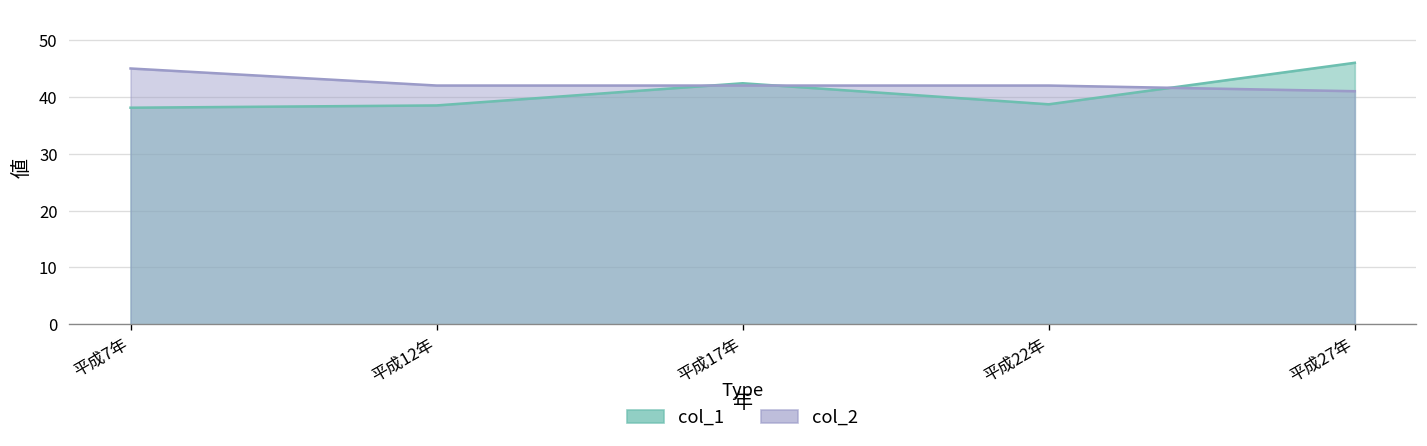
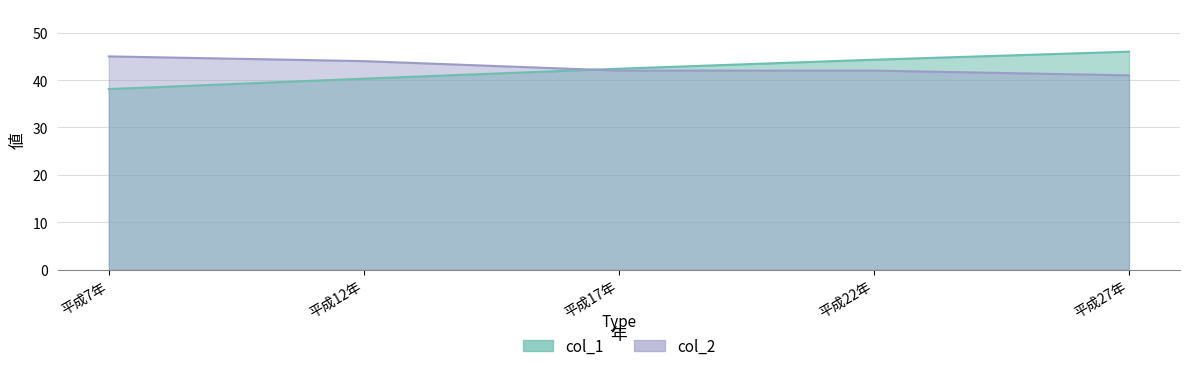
  {
    "col_1": {
      "平成7年": 38,
-     "平成12年": 39,
-     "平成22年": 39,
+     "平成12年": 40,
+     "平成22年": 44,
      "平成27年": 46
    },
    "col_2": {
      "平成7年": 45,
-     "平成12年": 42,
+     "平成12年": 44,
      "平成22年": 42,
      "平成27年": 41
    }
  }
